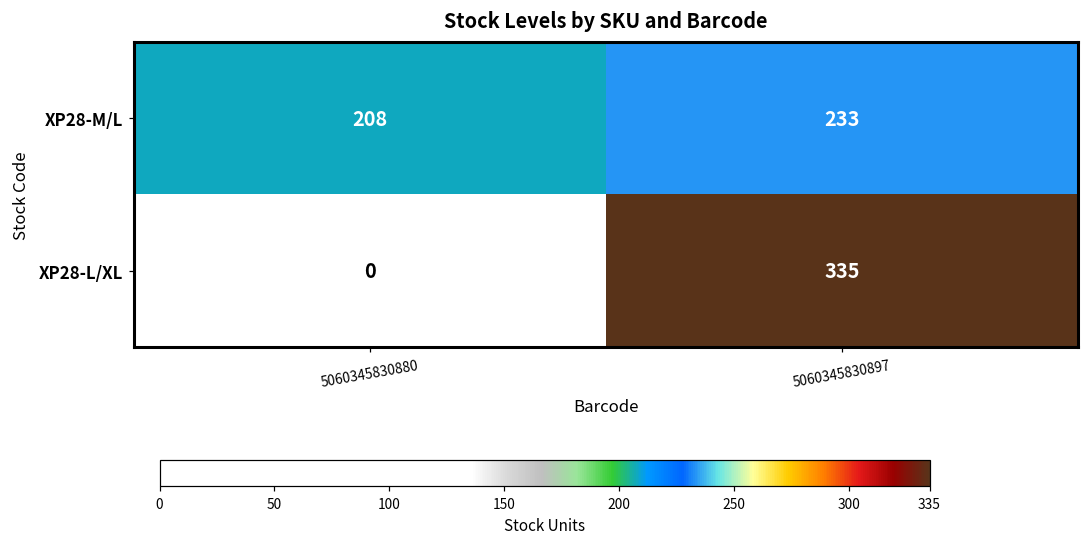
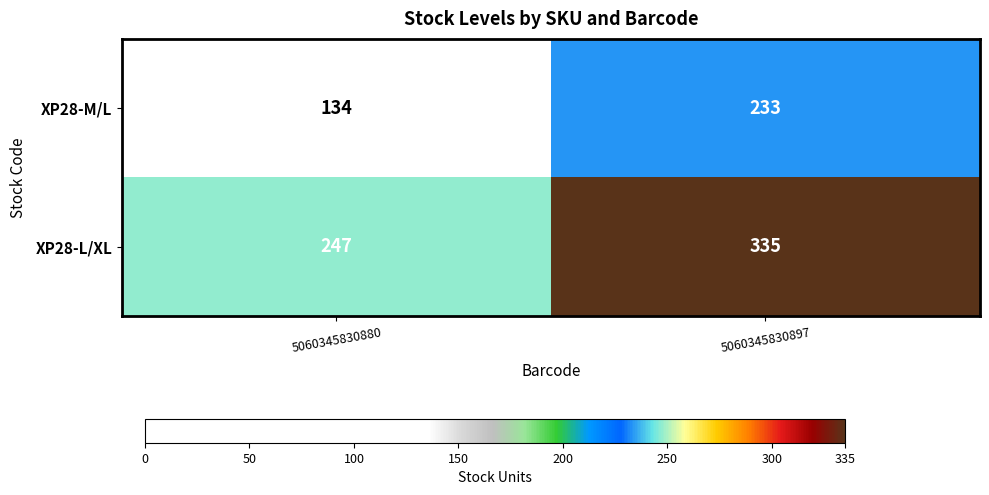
  {
    "XP28-M/L": {
-     "5060345830880": 208,
+     "5060345830880": 134,
      "5060345830897": 233
    },
    "XP28-L/XL": {
-     "5060345830880": 0,
+     "5060345830880": 247,
      "5060345830897": 335
    }
  }
